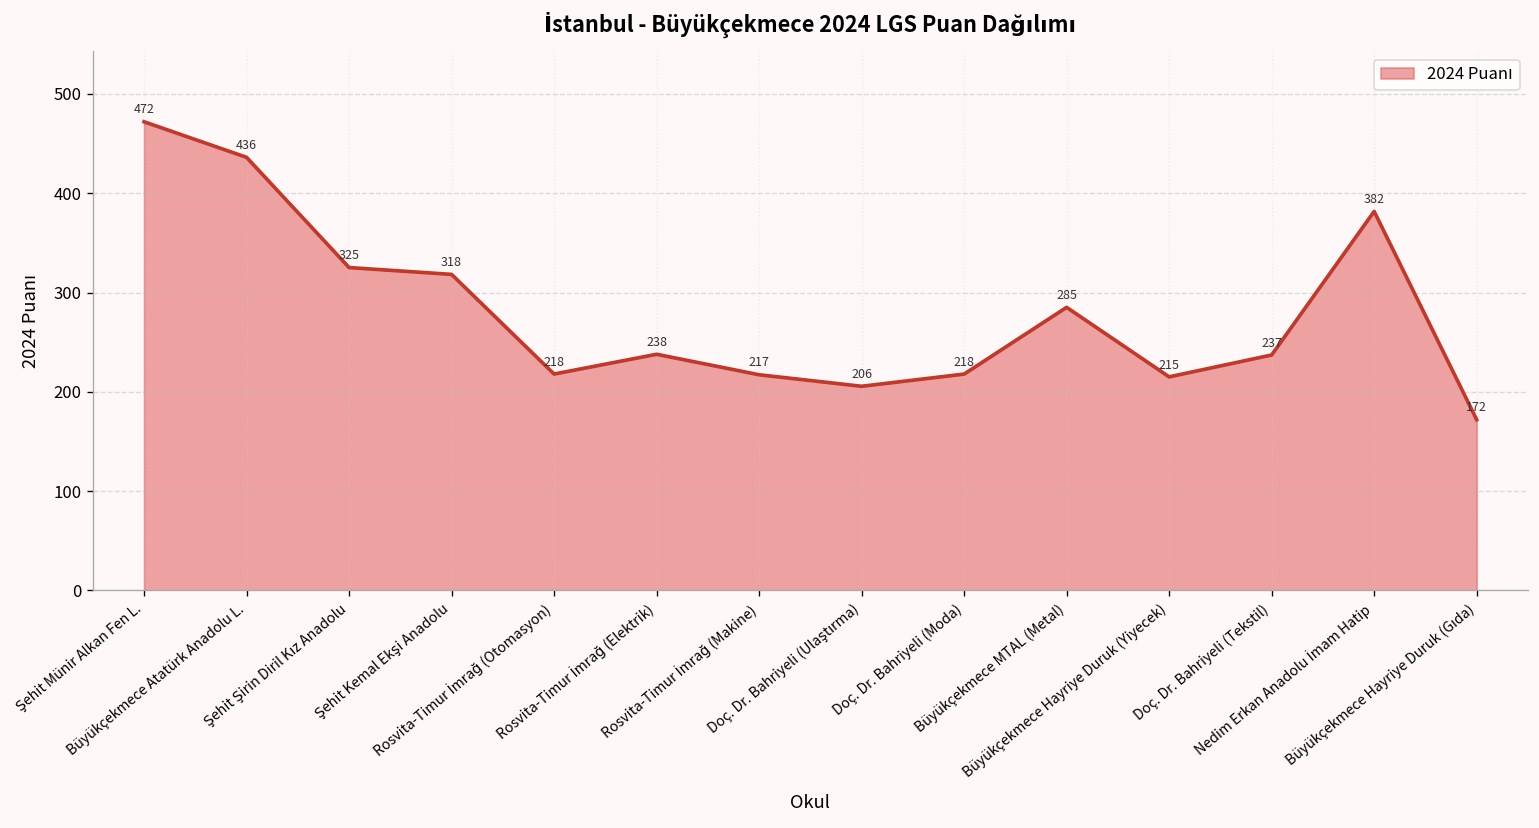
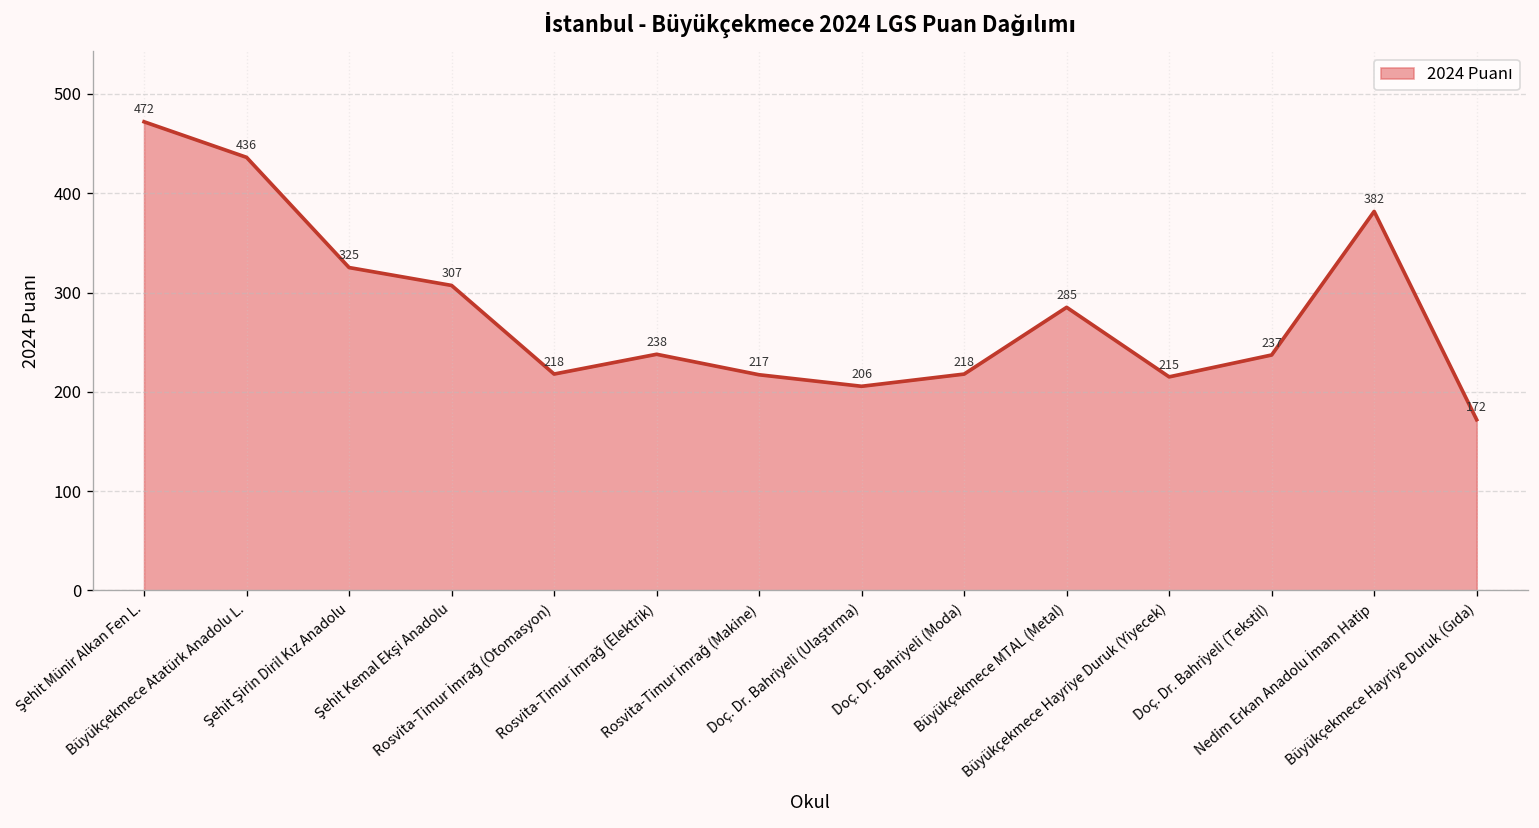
  {
    "Şehit Münir Alkan Fen L.": 472,
    "Büyükçekmece Atatürk Anadolu L.": 436,
    "Şehit Şirin Diril Kız Anadolu": 325,
-   "Şehit Kemal Ekşi Anadolu": 318,
+   "Şehit Kemal Ekşi Anadolu": 307,
    "Rosvita-Timur İmrağ (Otomasyon)": 218,
    "Rosvita-Timur İmrağ (Elektrik)": 238,
    "Rosvita-Timur İmrağ (Makine)": 217,
    "Doç. Dr. Bahriyeli (Ulaştırma)": 206,
    "Doç. Dr. Bahriyeli (Moda)": 218,
    "Büyükçekmece MTAL (Metal)": 285,
    "Büyükçekmece Hayriye Duruk (Yiyecek)": 215,
    "Doç. Dr. Bahriyeli (Tekstil)": 237,
    "Nedim Erkan Anadolu İmam Hatip": 382,
    "Büyükçekmece Hayriye Duruk (Gıda)": 172
  }
